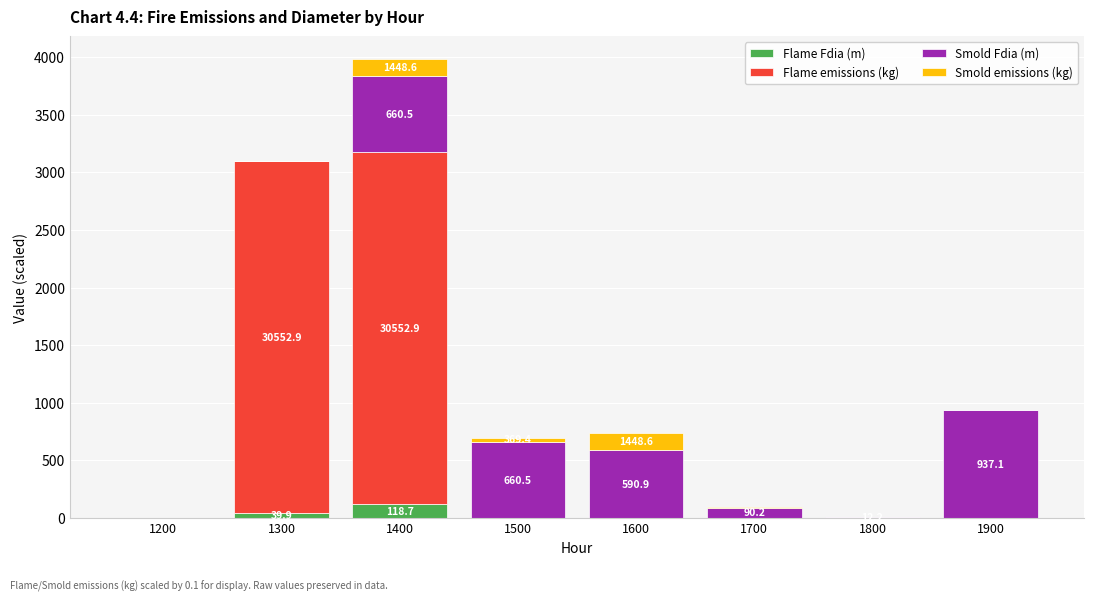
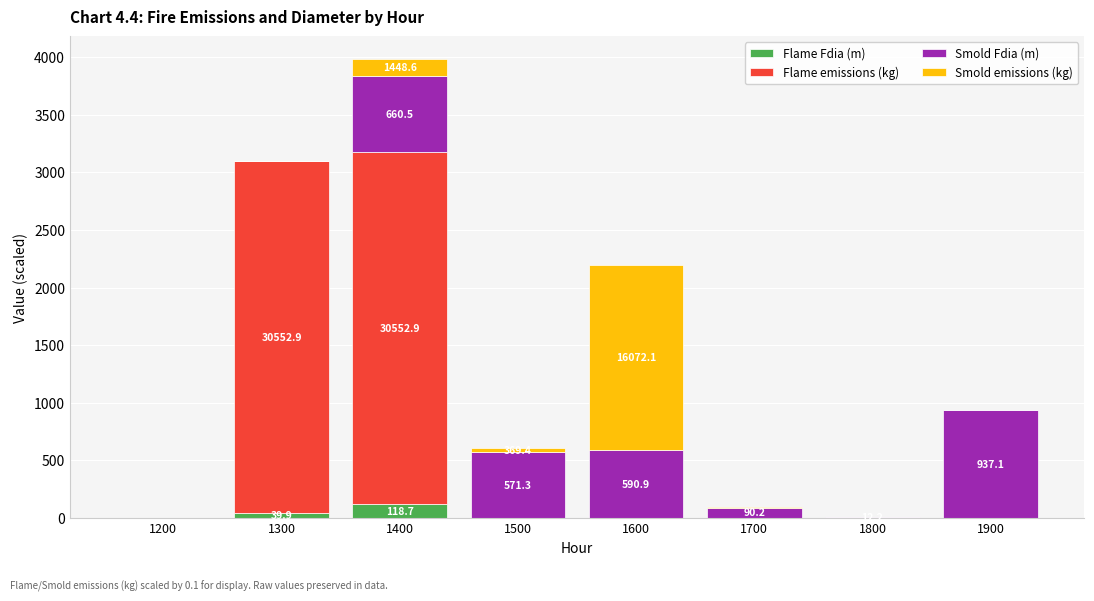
  {
    "Flame Fdia (m)": {
      "1300": 39.9,
      "1400": 118.7
    },
    "Flame emissions (kg)": {
      "1200": 0,
      "1500": 0,
      "1600": 0,
      "1700": 0,
      "1800": 0,
      "1900": 0
    },
    "Smold Fdia (m)": {
      "1400": 660.5,
-     "1500": 660.5,
+     "1500": 571.3,
      "1600": 590.9,
      "1700": 90.2,
      "1900": 937.1
    },
    "Smold emissions (kg)": {
-     "1600": 1448.6
+     "1600": 16072.1
    }
  }
